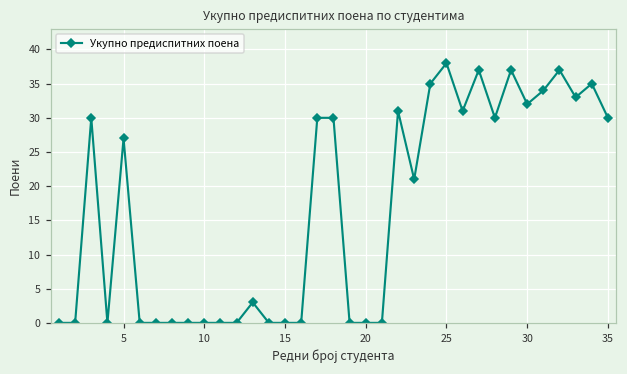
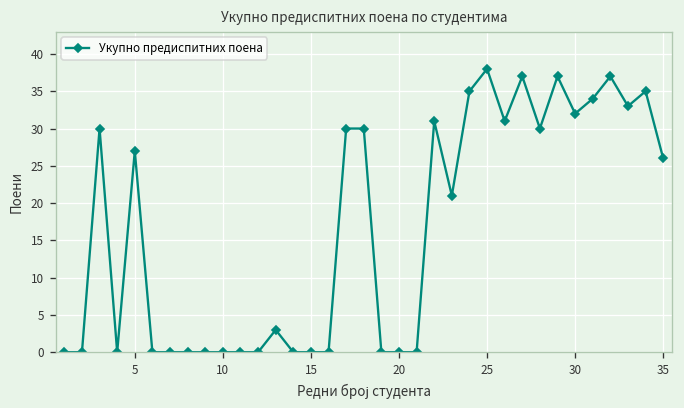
  {
    "5": 27,
    "10": 0,
    "15": 0,
    "20": 0,
    "25": 38,
    "30": 32,
-   "35": 30
+   "35": 26
  }
